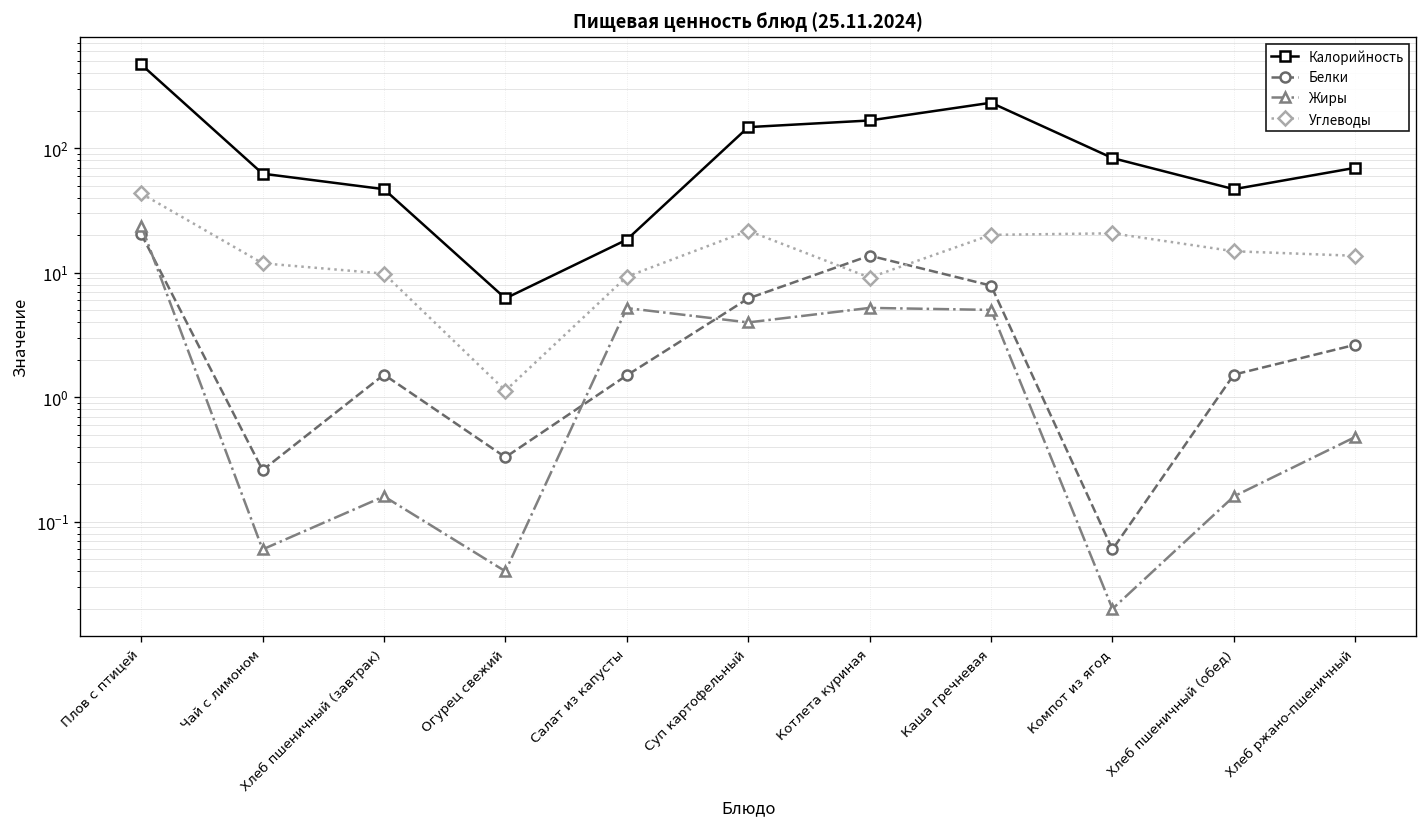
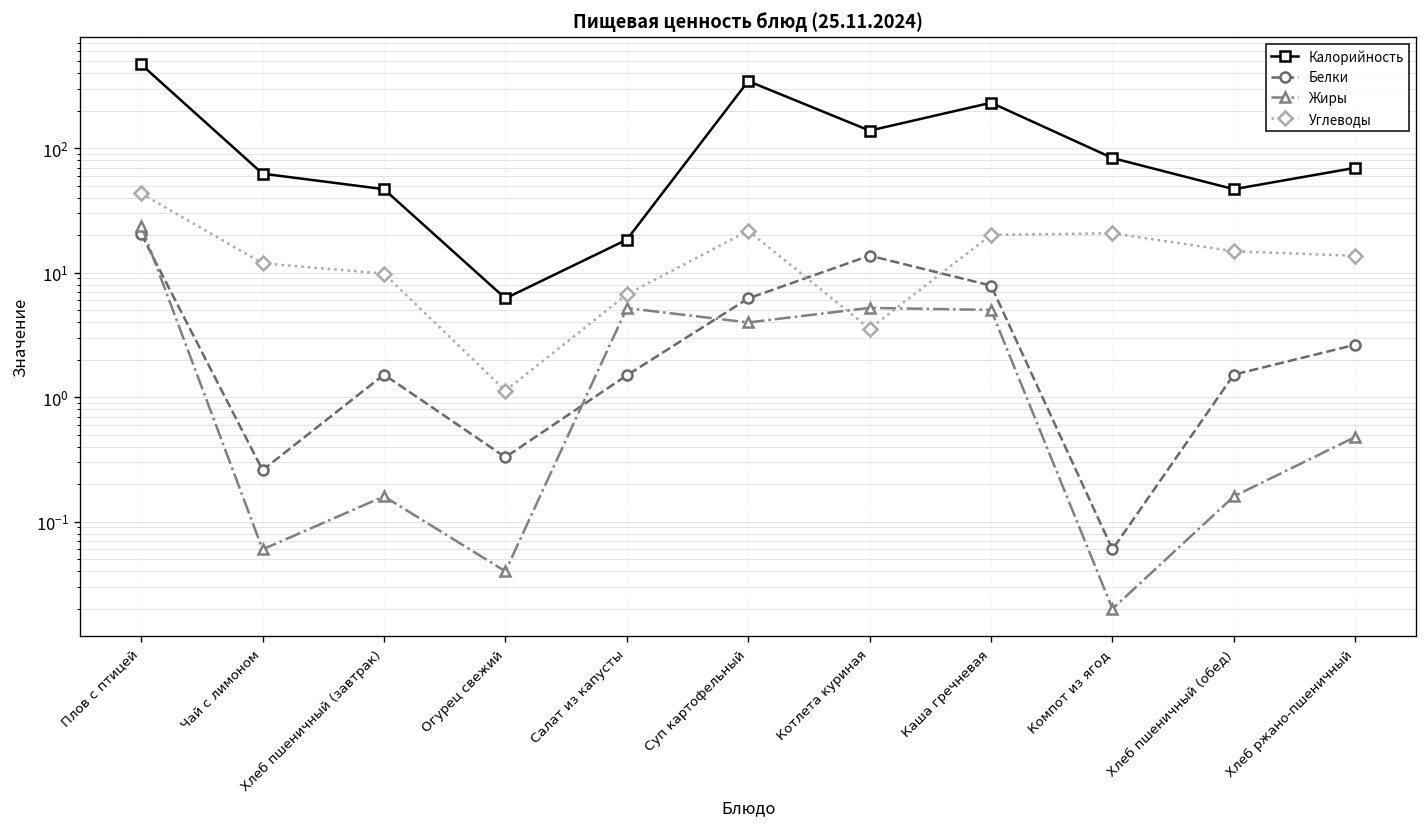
  {
    "Калорийность": {
      "Плов с птицей": 500,
      "Чай с лимоном": 60,
      "Хлеб пшеничный (завтрак)": 50,
      "Огурец свежий": 6,
      "Салат из капусты": 18,
-     "Суп картофельный": 150,
-     "Котлета куриная": 170,
+     "Суп картофельный": 350,
+     "Котлета куриная": 140,
      "Каша гречневая": 230,
      "Компот из ягод": 80,
      "Хлеб пшеничный (обед)": 50,
      "Хлеб ржано-пшеничный": 70
    },
    "Углеводы": {
      "Плов с птицей": 43,
      "Чай с лимоном": 12,
      "Хлеб пшеничный (завтрак)": 10,
      "Огурец свежий": 1.1,
-     "Салат из капусты": 9,
+     "Салат из капусты": 7,
      "Суп картофельный": 22,
-     "Котлета куриная": 9,
+     "Котлета куриная": 3.6,
      "Каша гречневая": 20,
      "Компот из ягод": 21,
      "Хлеб пшеничный (обед)": 15,
      "Хлеб ржано-пшеничный": 14
    }
  }
